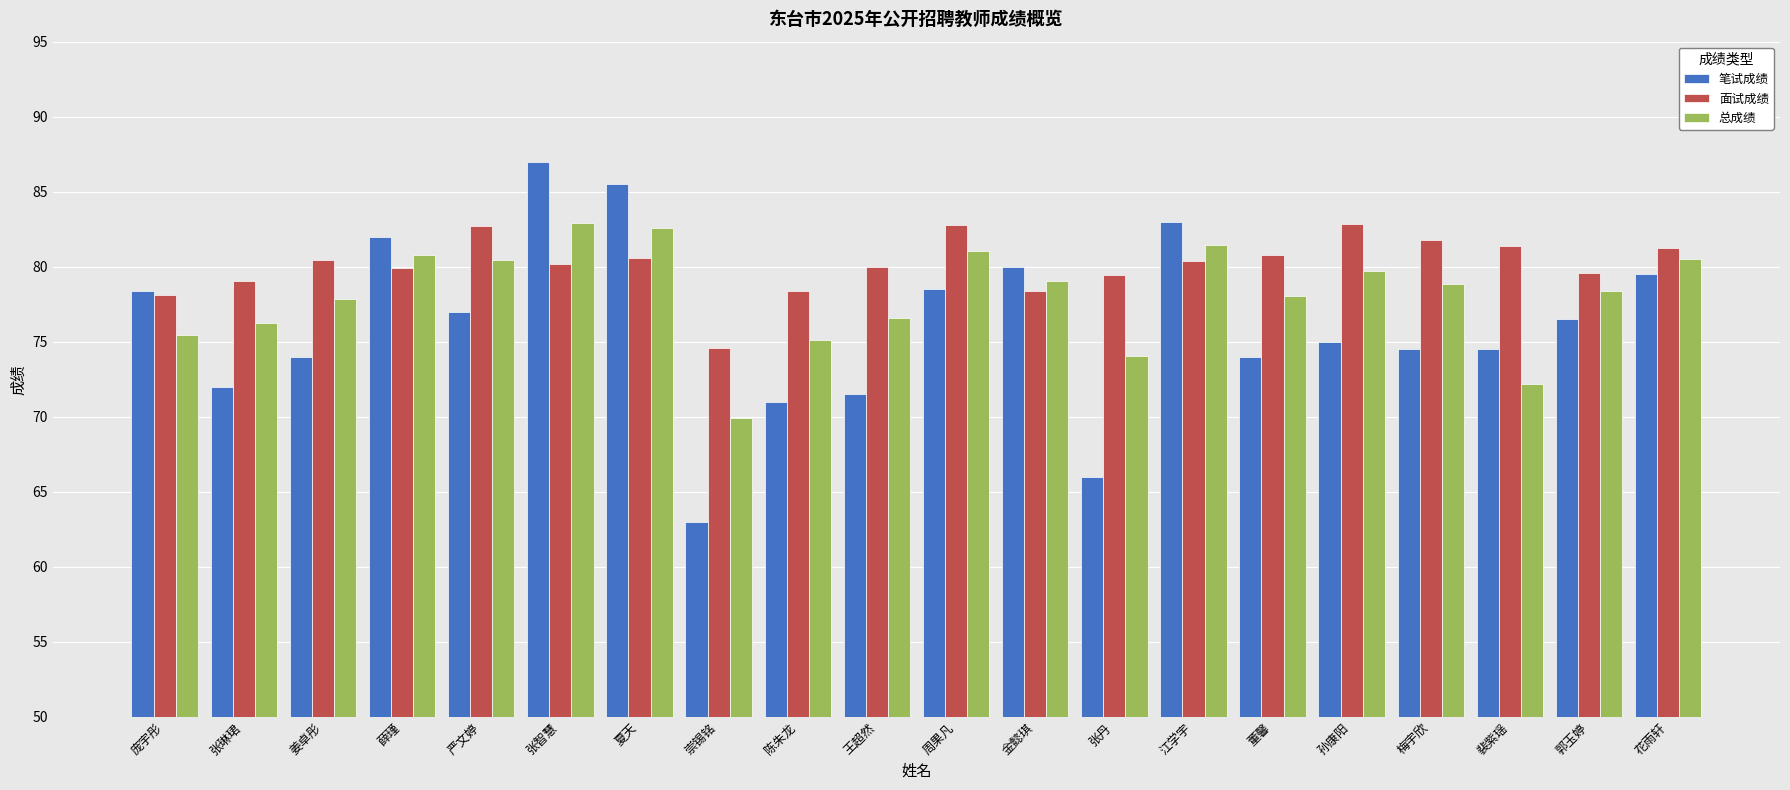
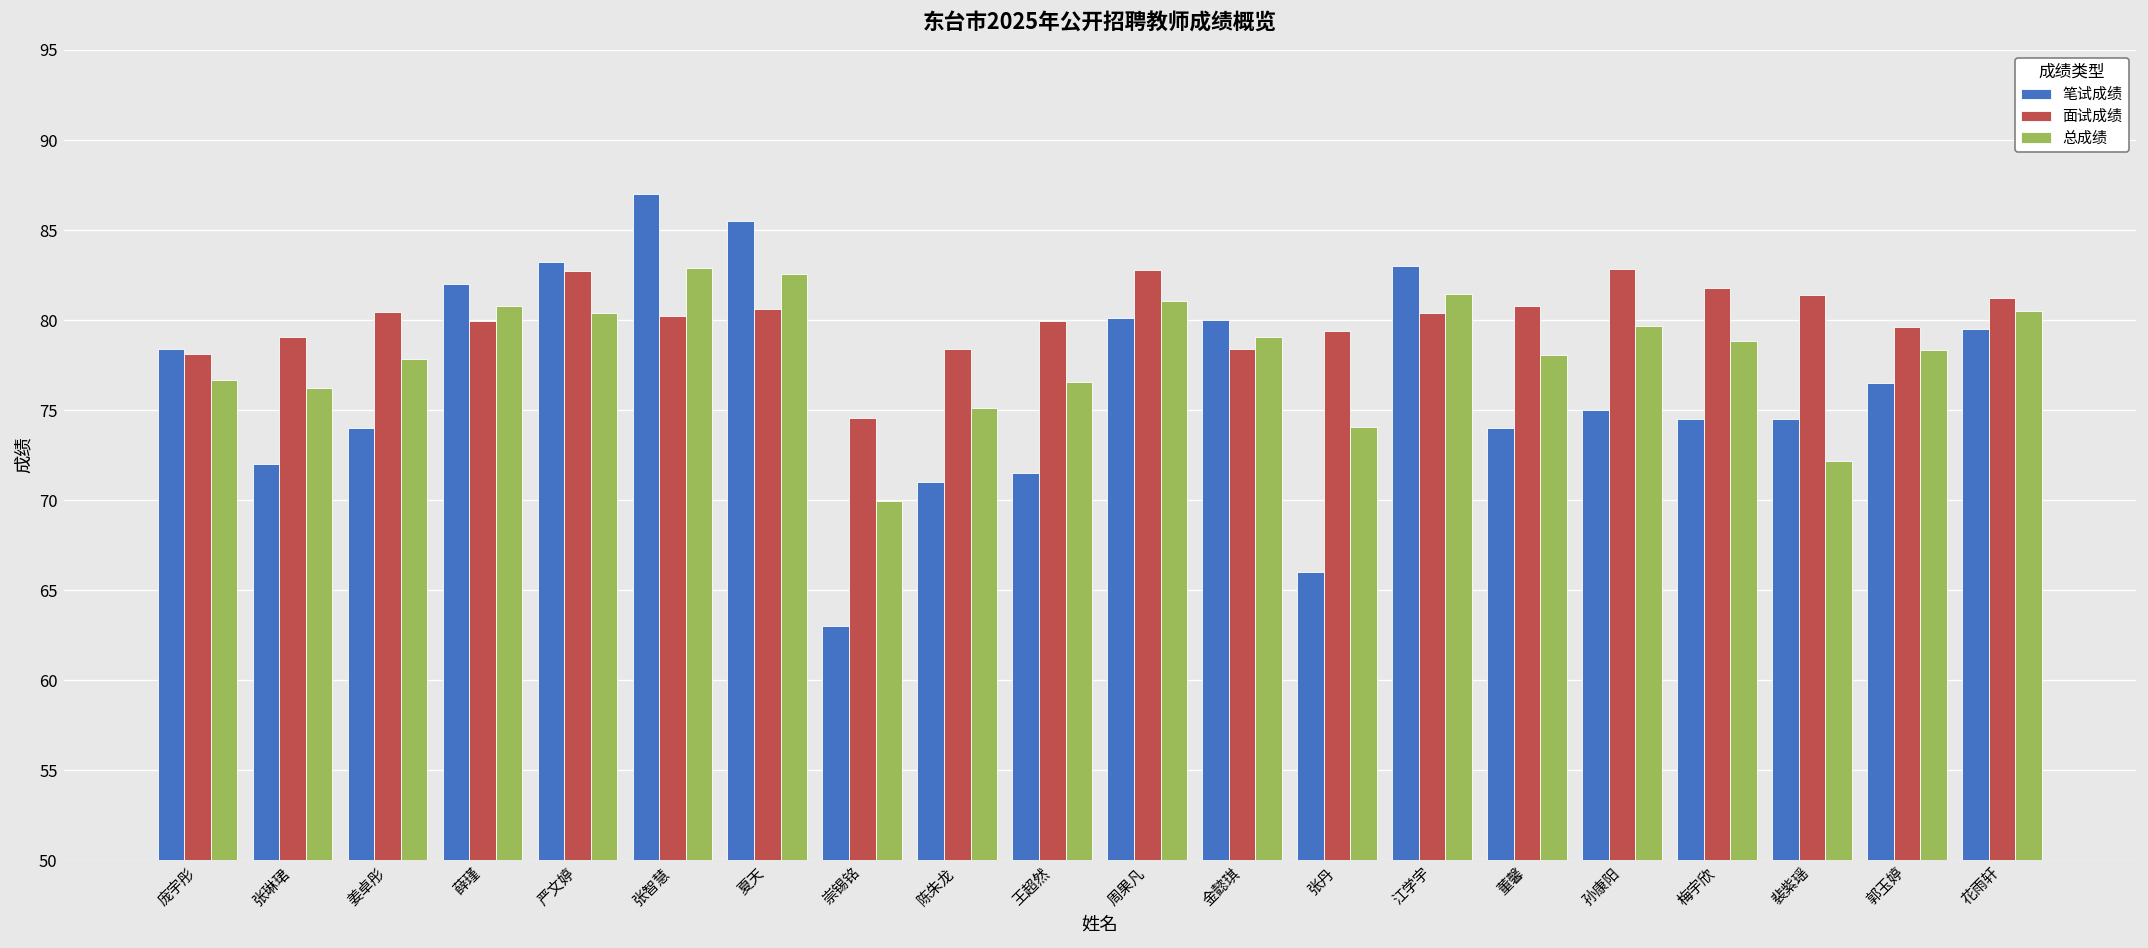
  {
    "笔试成绩": {
      "庞宇彤": 78.4,
      "张琳珺": 72.0,
      "姜卓彤": 74.0,
      "薛瑾": 82.0,
-     "严文婷": 77.0,
+     "严文婷": 83.2,
      "张智慧": 87.0,
      "夏天": 85.5,
      "崇锡铭": 63.0,
      "陈朱龙": 71.0,
      "王超然": 71.5,
-     "周果凡": 78.5,
+     "周果凡": 80.1,
      "金懿琪": 80.0,
      "张丹": 66.0,
      "江学宇": 83.0,
      "董馨": 74.0,
      "孙康阳": 75.0,
      "梅宇欣": 74.5,
      "裴紫瑶": 74.5,
      "郭玉婷": 76.5,
      "花雨轩": 79.5
    },
    "面试成绩": {
      "庞宇彤": 78.1,
      "张琳珺": 79.0,
      "姜卓彤": 80.4,
      "薛瑾": 79.9,
      "严文婷": 82.7,
      "张智慧": 80.2,
      "夏天": 80.6,
      "崇锡铭": 74.6,
      "陈朱龙": 78.4,
      "王超然": 80.0,
      "周果凡": 82.8,
      "金懿琪": 78.4,
      "张丹": 79.4,
      "江学宇": 80.4,
      "董馨": 80.8,
      "孙康阳": 82.8,
      "梅宇欣": 81.8,
      "裴紫瑶": 81.4,
      "郭玉婷": 79.6,
      "花雨轩": 81.2
    },
    "总成绩": {
-     "庞宇彤": 75.5,
+     "庞宇彤": 76.7,
      "张琳珺": 76.2,
      "姜卓彤": 77.9,
      "薛瑾": 80.8,
      "严文婷": 80.4,
      "张智慧": 82.9,
      "夏天": 82.6,
      "崇锡铭": 69.9,
      "陈朱龙": 75.1,
      "王超然": 76.6,
      "周果凡": 81.1,
      "金懿琪": 79.0,
      "张丹": 74.1,
      "江学宇": 81.4,
      "董馨": 78.1,
      "孙康阳": 79.7,
      "梅宇欣": 78.9,
      "裴紫瑶": 72.2,
      "郭玉婷": 78.4,
      "花雨轩": 80.5
    }
  }
